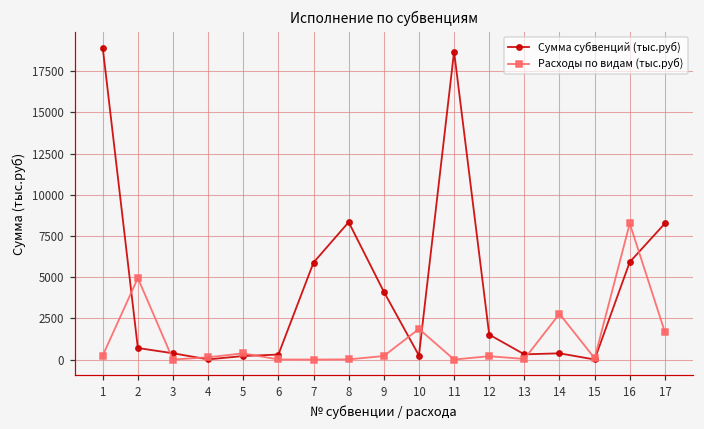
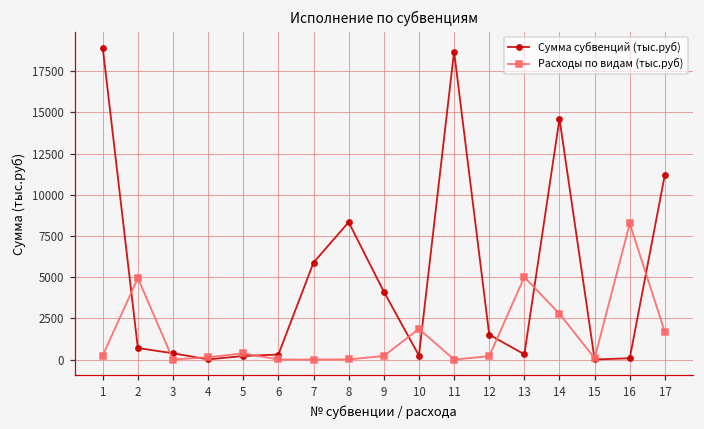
  {
    "Сумма субвенций (тыс.руб)": {
      "1": 18900,
      "2": 700,
      "3": 400,
      "6": 300,
      "7": 5900,
      "8": 8300,
      "9": 4100,
      "10": 200,
      "11": 18700,
      "12": 1500,
      "13": 300,
-     "14": 400,
-     "16": 5900,
-     "17": 8300
+     "14": 14600,
+     "16": 100,
+     "17": 11200
    },
    "Расходы по видам (тыс.руб)": {
      "1": 200,
      "2": 4900,
      "3": 0,
      "6": 0,
      "7": 0,
      "8": 0,
      "9": 200,
      "10": 1900,
      "11": 0,
      "12": 200,
-     "13": 0,
+     "13": 5000,
      "14": 2800,
      "16": 8300,
      "17": 1700
    }
  }
